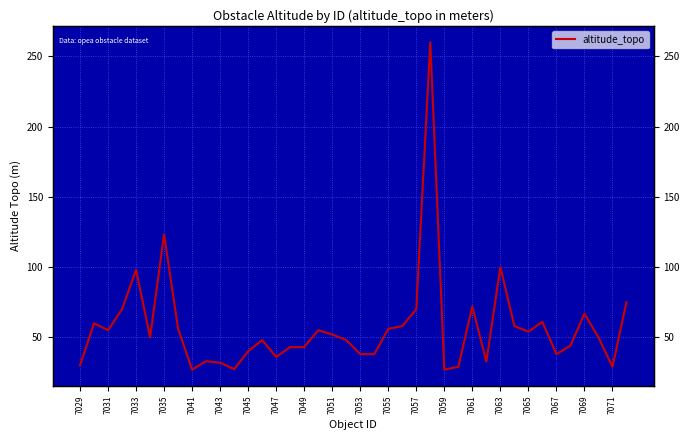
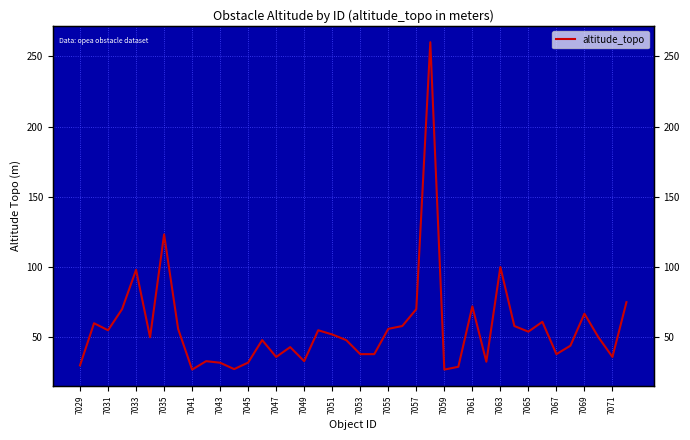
  {
    "7029": 30,
    "7031": 55,
    "7033": 98,
    "7035": 123,
    "7041": 27,
    "7043": 32,
-   "7045": 40,
+   "7045": 32,
    "7047": 36,
-   "7049": 43,
+   "7049": 33,
    "7051": 52,
    "7053": 38,
    "7055": 56,
    "7057": 70,
    "7059": 27,
    "7061": 72,
    "7063": 100,
    "7065": 54,
    "7067": 38,
    "7069": 67,
-   "7071": 29
+   "7071": 36
  }
